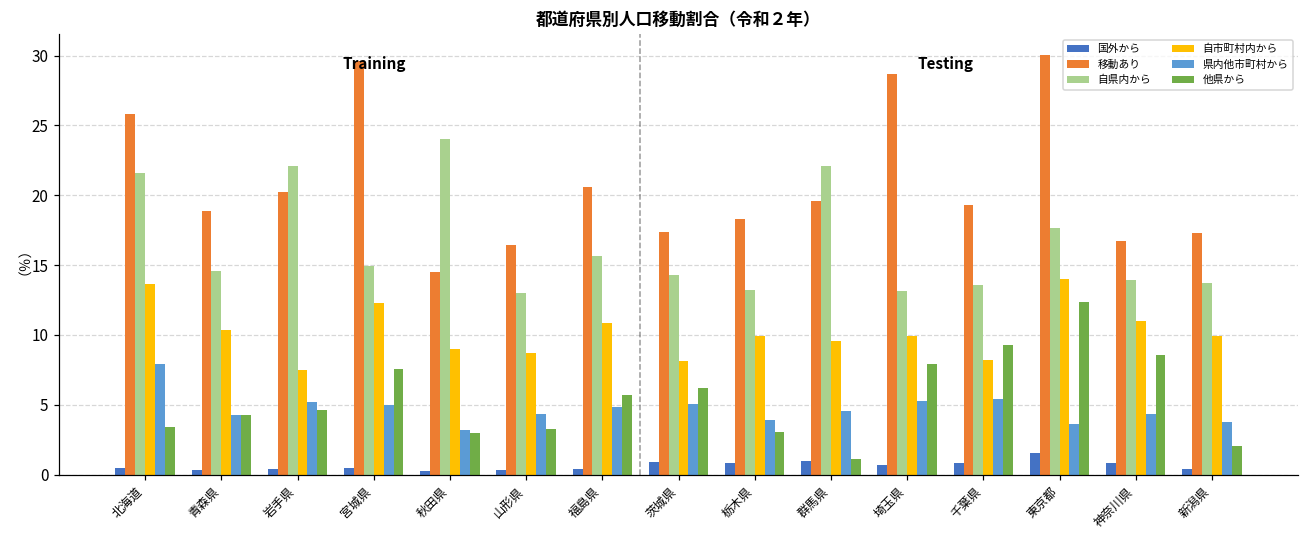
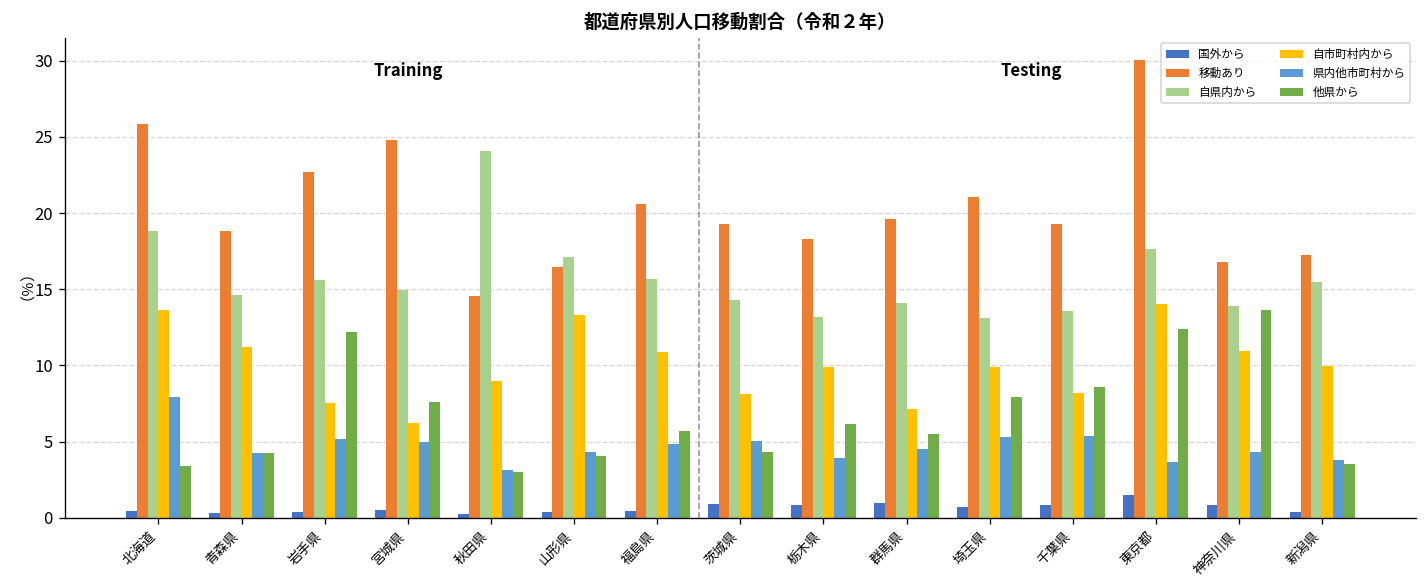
  {
    "移動あり": {
      "北海道": 25.8,
      "青森県": 18.9,
-     "岩手県": 20.2,
-     "宮城県": 29.6,
+     "岩手県": 22.7,
+     "宮城県": 24.8,
      "秋田県": 14.5,
      "山形県": 16.5,
      "福島県": 20.6,
-     "茨城県": 17.4,
+     "茨城県": 19.3,
      "栃木県": 18.3,
      "群馬県": 19.6,
-     "埼玉県": 28.7,
+     "埼玉県": 21.1,
      "千葉県": 19.3,
      "東京都": 30.0,
      "神奈川県": 16.8,
      "新潟県": 17.3
    },
    "自県内から": {
-     "北海道": 21.6,
+     "北海道": 18.8,
      "青森県": 14.6,
-     "岩手県": 22.1,
+     "岩手県": 15.6,
      "宮城県": 14.9,
      "秋田県": 24.0,
-     "山形県": 13.0,
+     "山形県": 17.1,
      "福島県": 15.7,
      "茨城県": 14.3,
      "栃木県": 13.2,
-     "群馬県": 22.1,
+     "群馬県": 14.1,
      "埼玉県": 13.1,
      "千葉県": 13.6,
      "東京都": 17.7,
      "神奈川県": 13.9,
-     "新潟県": 13.7
+     "新潟県": 15.5
    },
    "自市町村内から": {
      "北海道": 13.6,
-     "青森県": 10.3,
+     "青森県": 11.2,
      "岩手県": 7.5,
-     "宮城県": 12.3,
+     "宮城県": 6.2,
      "秋田県": 9.0,
-     "山形県": 8.7,
+     "山形県": 13.3,
      "福島県": 10.9,
      "茨城県": 8.1,
      "栃木県": 9.9,
-     "群馬県": 9.6,
+     "群馬県": 7.2,
      "埼玉県": 9.9,
      "千葉県": 8.2,
      "東京都": 14.0,
      "神奈川県": 11.0,
      "新潟県": 9.9
    },
    "他県から": {
      "北海道": 3.4,
      "青森県": 4.3,
-     "岩手県": 4.6,
+     "岩手県": 12.2,
      "宮城県": 7.6,
      "秋田県": 3.0,
-     "山形県": 3.2,
+     "山形県": 4.1,
      "福島県": 5.7,
-     "茨城県": 6.2,
-     "栃木県": 3.0,
-     "群馬県": 1.1,
+     "茨城県": 4.3,
+     "栃木県": 6.1,
+     "群馬県": 5.5,
      "埼玉県": 8.0,
-     "千葉県": 9.3,
+     "千葉県": 8.6,
      "東京都": 12.4,
-     "神奈川県": 8.6,
-     "新潟県": 2.0
+     "神奈川県": 13.6,
+     "新潟県": 3.5
    }
  }
